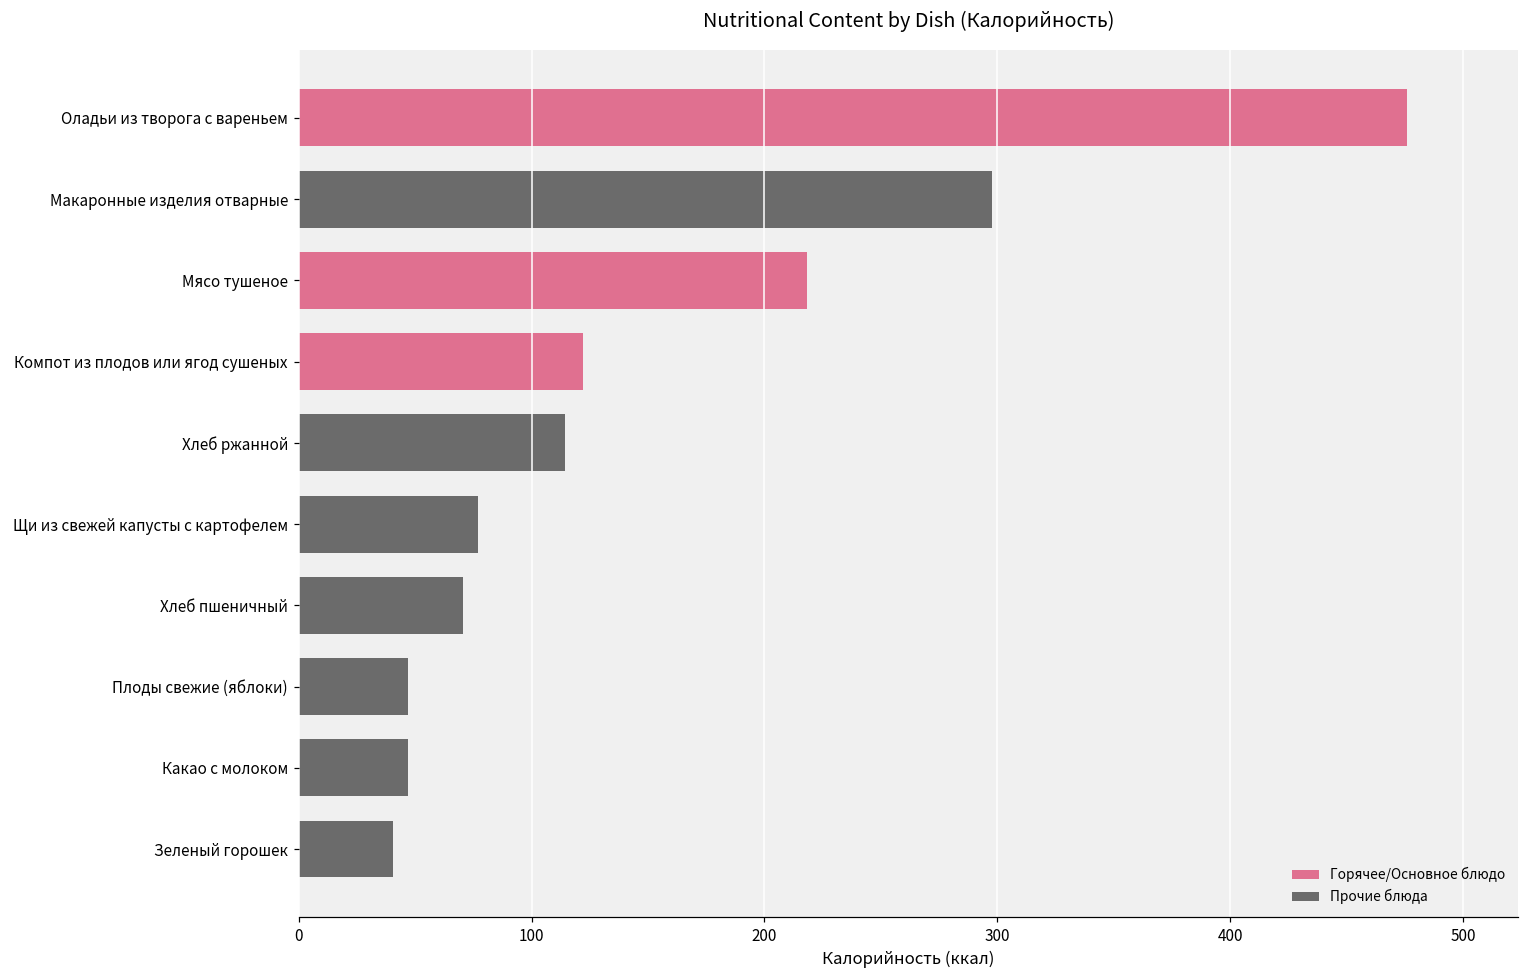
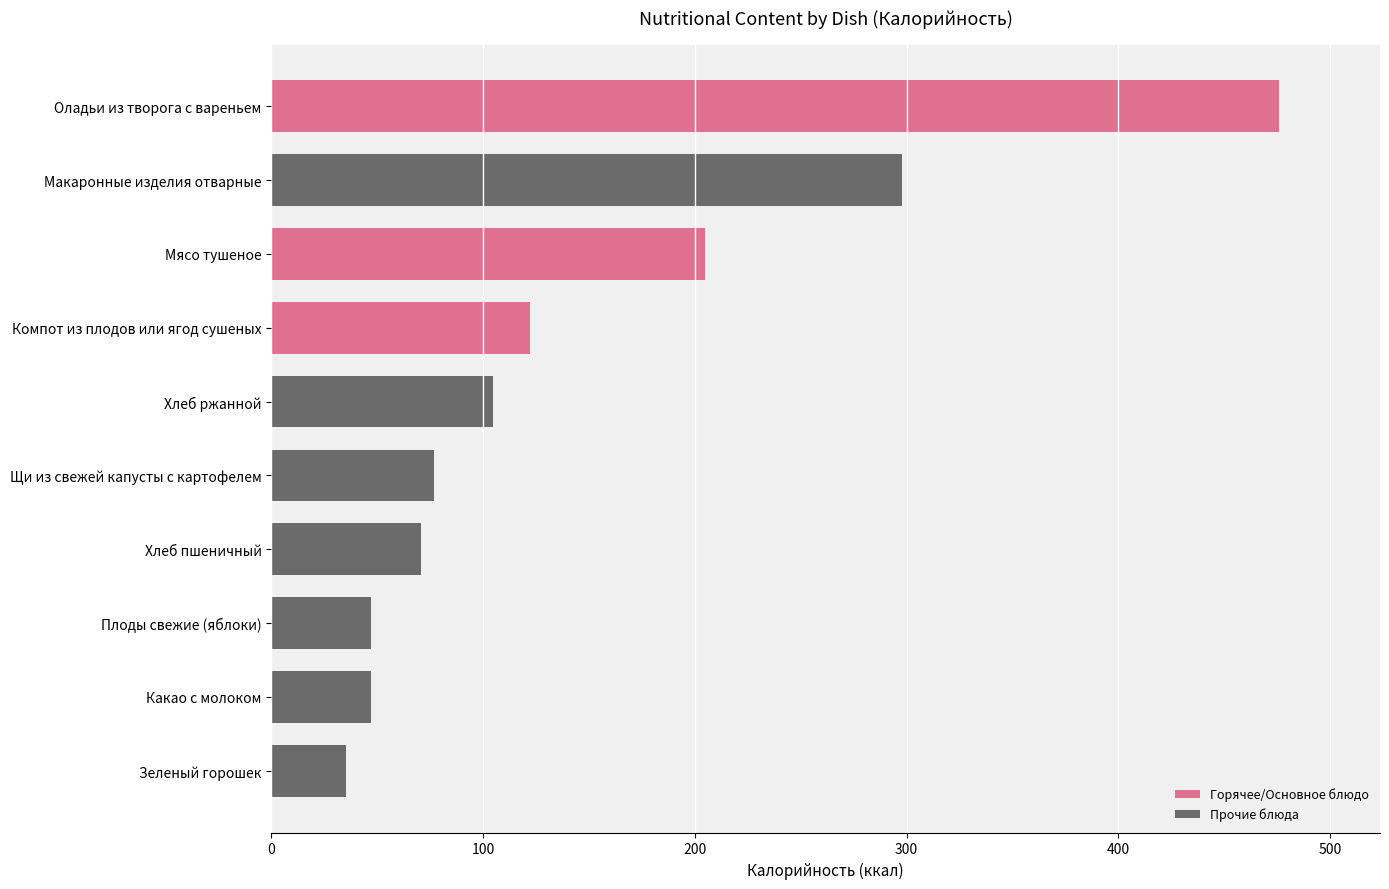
  {
    "Оладьи из творога с вареньем": 476,
    "Макаронные изделия отварные": 298,
-   "Мясо тушеное": 218,
+   "Мясо тушеное": 205,
    "Компот из плодов или ягод сушеных": 122,
-   "Хлеб ржанной": 114,
+   "Хлеб ржанной": 104,
    "Щи из свежей капусты с картофелем": 77,
    "Хлеб пшеничный": 71,
    "Плоды свежие (яблоки)": 47,
    "Какао с молоком": 47,
-   "Зеленый горошек": 41
+   "Зеленый горошек": 35
  }
